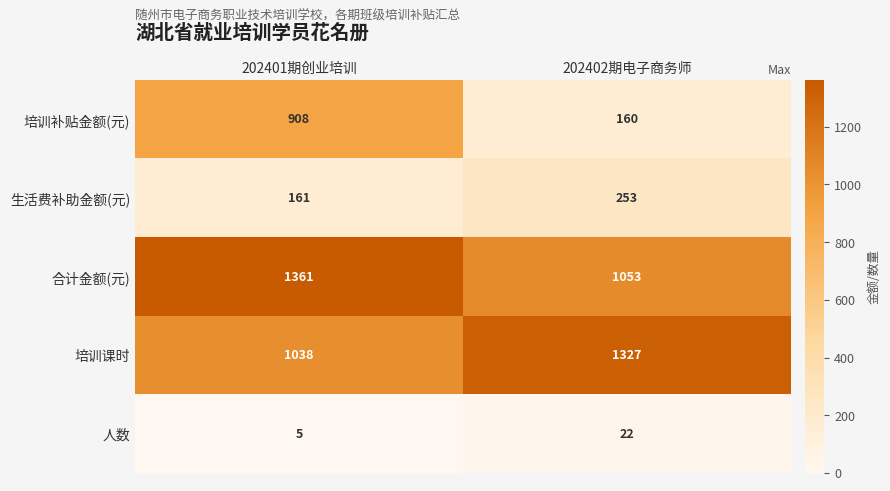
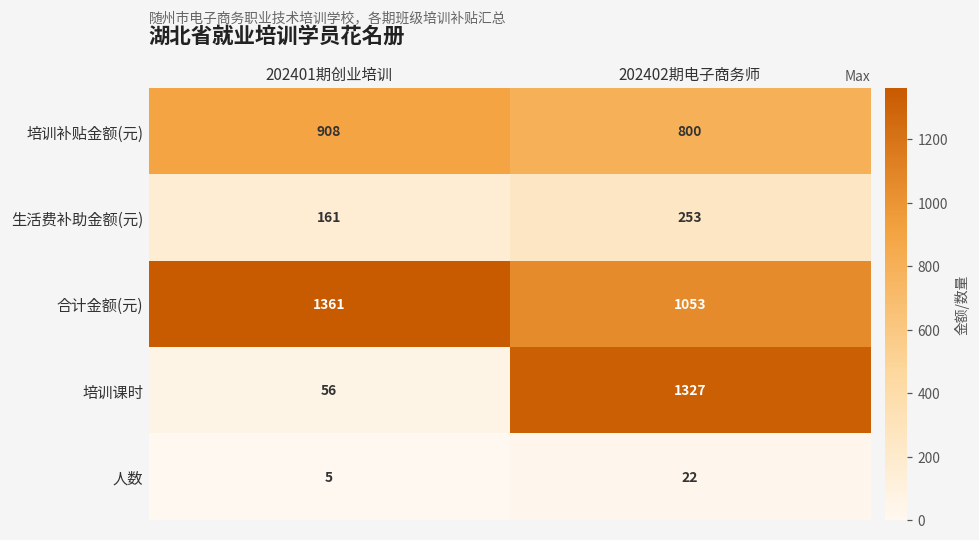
  {
    "培训补贴金额(元)": {
      "202401期创业培训": 908,
-     "202402期电子商务师": 160
+     "202402期电子商务师": 800
    },
    "生活费补助金额(元)": {
      "202401期创业培训": 161,
      "202402期电子商务师": 253
    },
    "合计金额(元)": {
      "202401期创业培训": 1361,
      "202402期电子商务师": 1053
    },
    "培训课时": {
-     "202401期创业培训": 1038,
+     "202401期创业培训": 56,
      "202402期电子商务师": 1327
    },
    "人数": {
      "202401期创业培训": 5,
      "202402期电子商务师": 22
    }
  }
